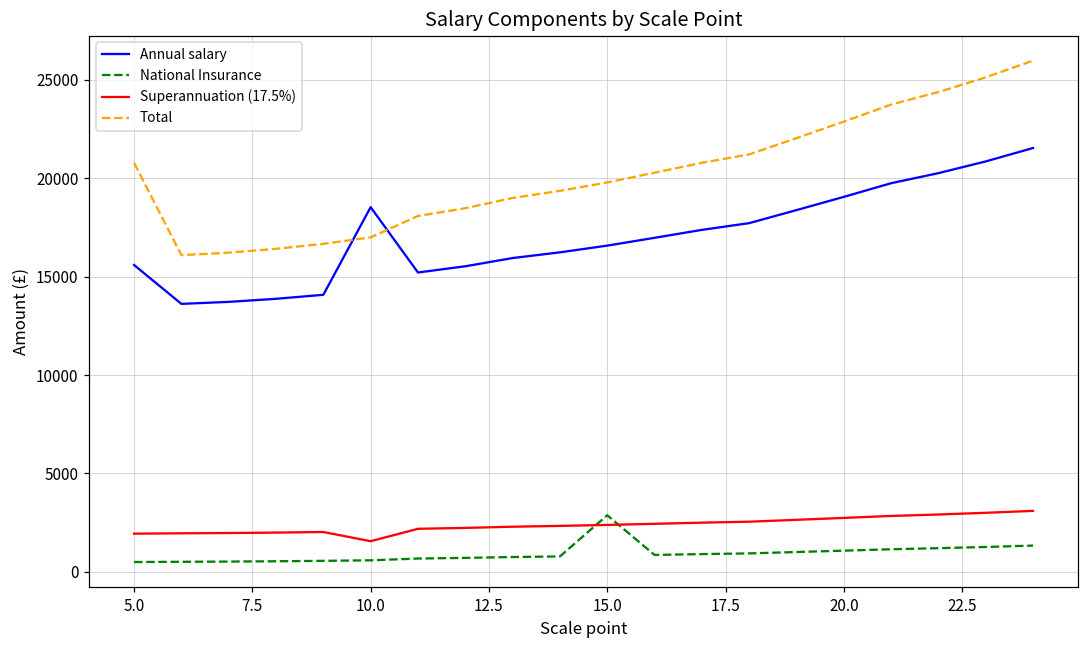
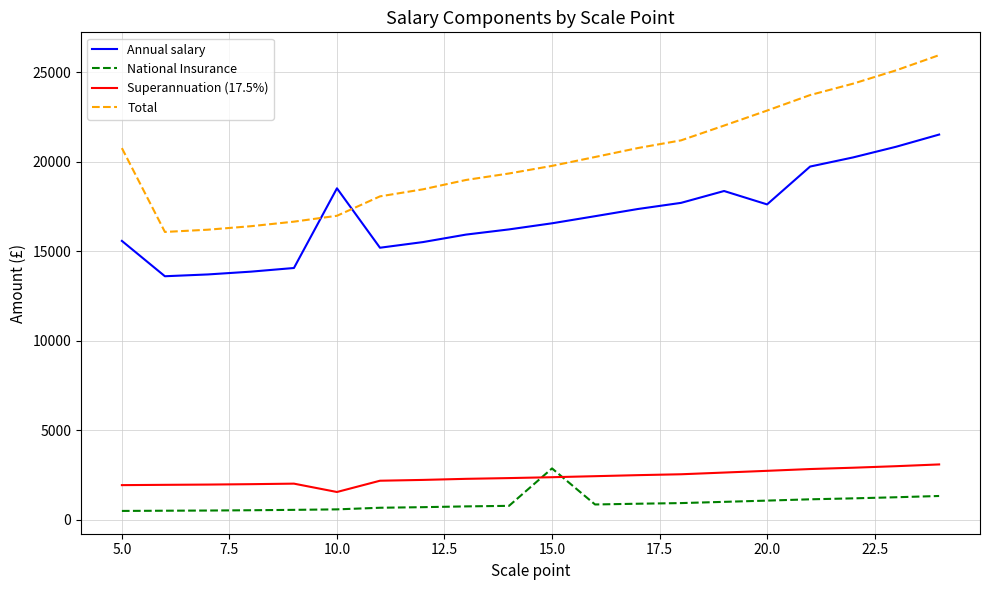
  {
    "Annual salary": {
      "5.0": 15600,
      "10.0": 18500,
      "15.0": 16600,
-     "20.0": 19000
+     "20.0": 17600
    },
    "National Insurance": {
      "5.0": 500,
      "10.0": 600,
      "15.0": 2900,
      "20.0": 1100
    },
    "Superannuation (17.5%)": {
      "5.0": 1900,
      "10.0": 1600,
      "15.0": 2400,
      "20.0": 2700
    },
    "Total": {
      "5.0": 20800,
      "10.0": 17000,
      "15.0": 19800,
      "20.0": 22900
    }
  }
